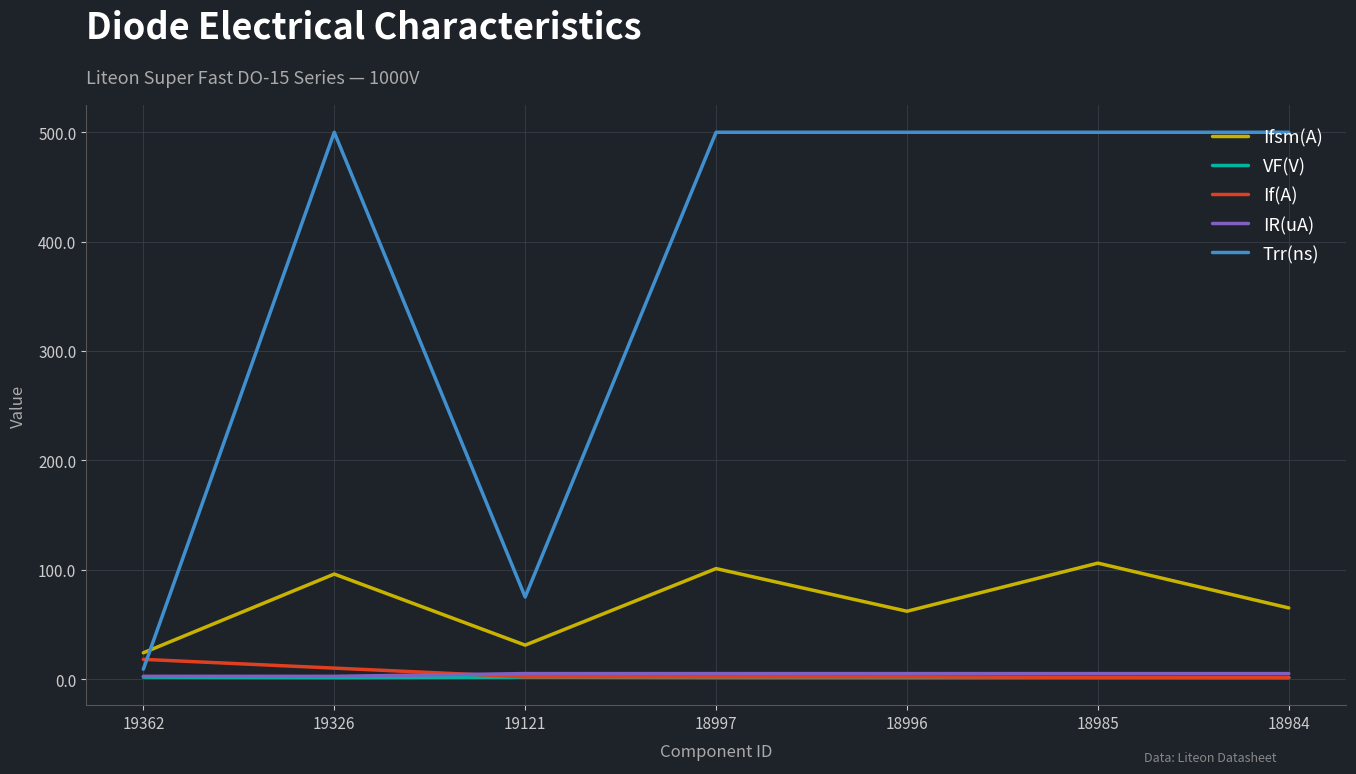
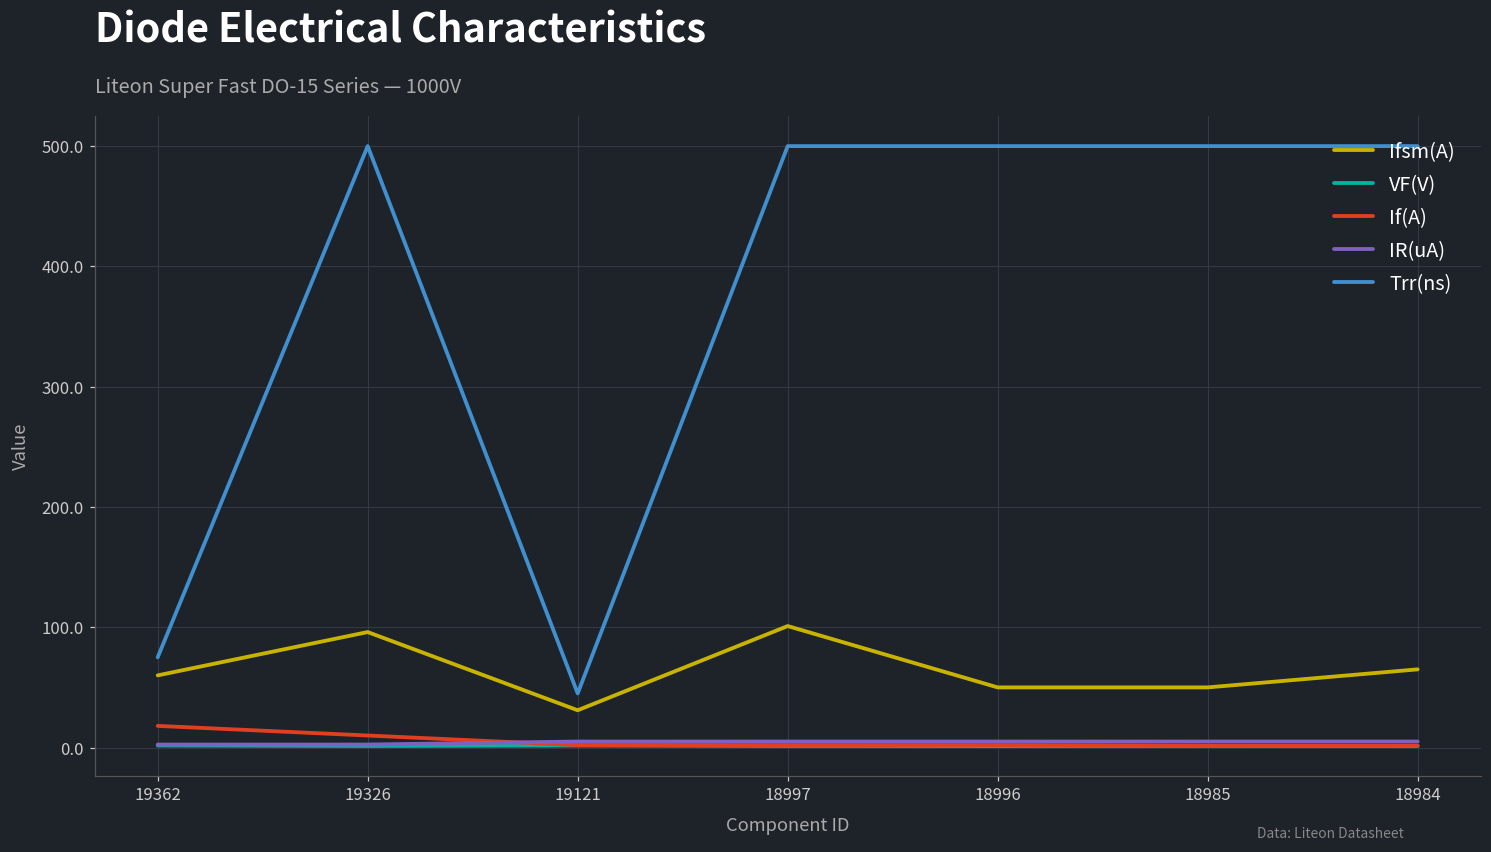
  {
    "Ifsm(A)": {
-     "19362": 24,
+     "19362": 60,
      "19326": 96,
      "19121": 31,
      "18997": 101,
-     "18996": 62,
-     "18985": 106,
+     "18996": 50,
+     "18985": 50,
      "18984": 65
    },
    "If(A)": {
      "19362": 18,
      "19326": 10
    },
    "IR(uA)": {
      "19121": 5,
      "18997": 5,
      "18996": 5,
      "18985": 5,
      "18984": 5
    },
    "Trr(ns)": {
-     "19362": 9,
+     "19362": 75,
      "19326": 500,
-     "19121": 75,
+     "19121": 45,
      "18997": 500,
      "18996": 500,
      "18985": 500,
      "18984": 500
    }
  }
